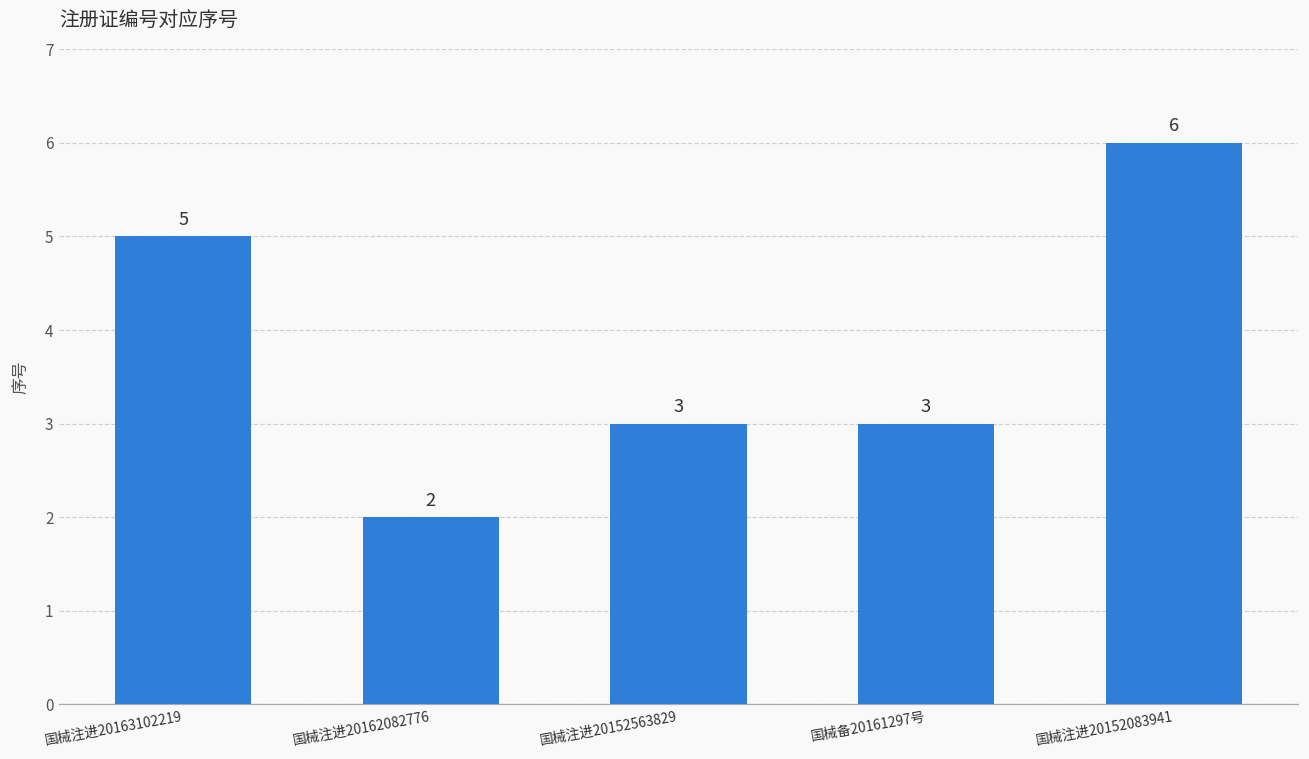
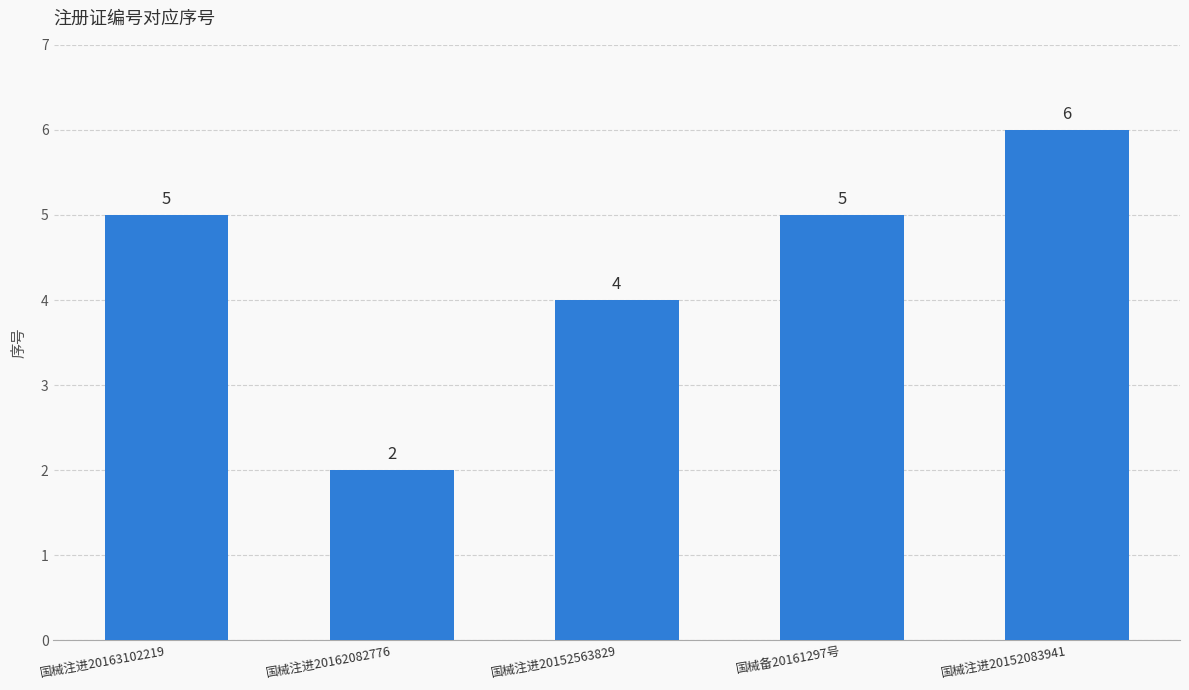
  {
    "国械注进20163102219": 5,
    "国械注进20162082776": 2,
-   "国械注进20152563829": 3,
-   "国械备20161297号": 3,
+   "国械注进20152563829": 4,
+   "国械备20161297号": 5,
    "国械注进20152083941": 6
  }
